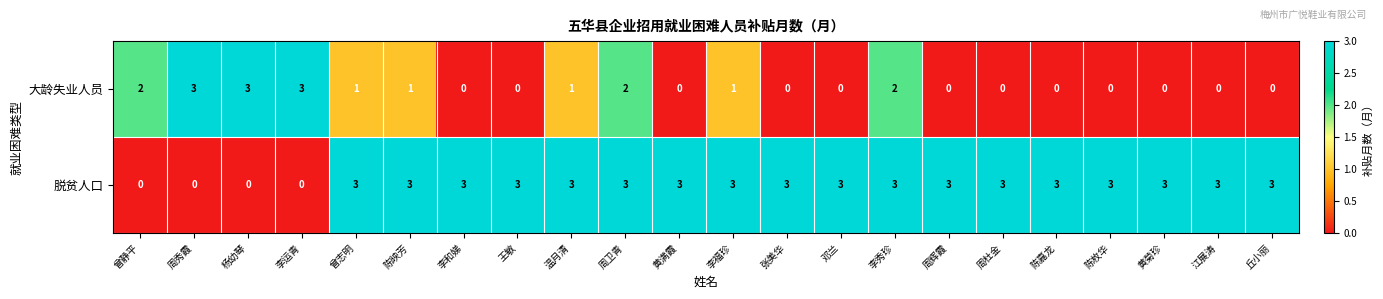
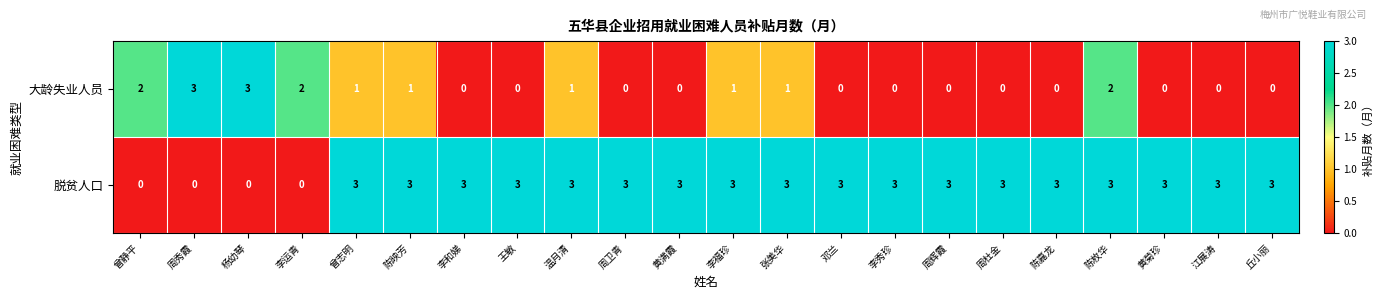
  {
    "大龄失业人员": {
      "曾静平": 2,
      "周秀霞": 3,
      "杨幼琴": 3,
-     "李运青": 3,
+     "李运青": 2,
      "曾志明": 1,
      "陈映芳": 1,
      "李和娣": 0,
      "王敏": 0,
      "温月清": 1,
-     "周卫青": 2,
+     "周卫青": 0,
      "黄满霞": 0,
      "李福珍": 1,
-     "张美华": 0,
+     "张美华": 1,
      "邓兰": 0,
-     "李秀珍": 2,
+     "李秀珍": 0,
      "周辉霞": 0,
      "周杜金": 0,
      "陈嘉龙": 0,
-     "陈枚华": 0,
+     "陈枚华": 2,
      "黄菊珍": 0,
      "江展涛": 0,
      "丘小丽": 0
    },
    "脱贫人口": {
      "曾静平": 0,
      "周秀霞": 0,
      "杨幼琴": 0,
      "李运青": 0,
      "曾志明": 3,
      "陈映芳": 3,
      "李和娣": 3,
      "王敏": 3,
      "温月清": 3,
      "周卫青": 3,
      "黄满霞": 3,
      "李福珍": 3,
      "张美华": 3,
      "邓兰": 3,
      "李秀珍": 3,
      "周辉霞": 3,
      "周杜金": 3,
      "陈嘉龙": 3,
      "陈枚华": 3,
      "黄菊珍": 3,
      "江展涛": 3,
      "丘小丽": 3
    }
  }
